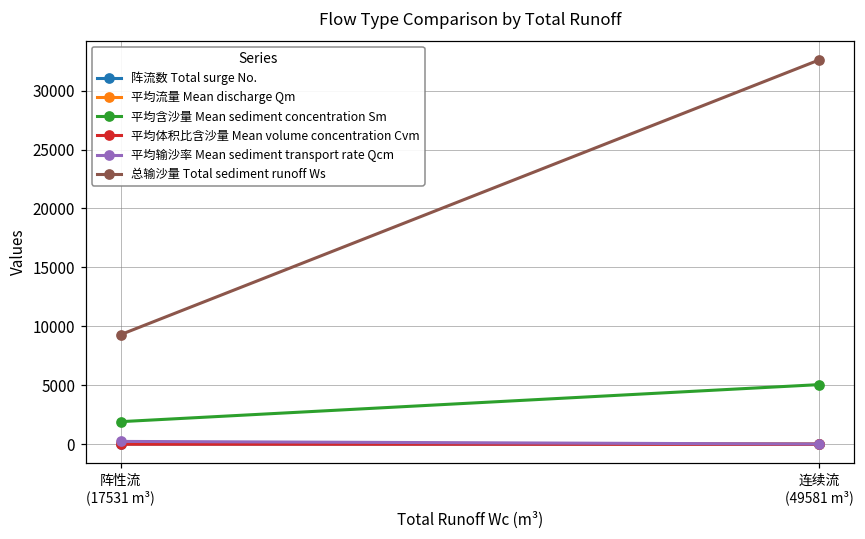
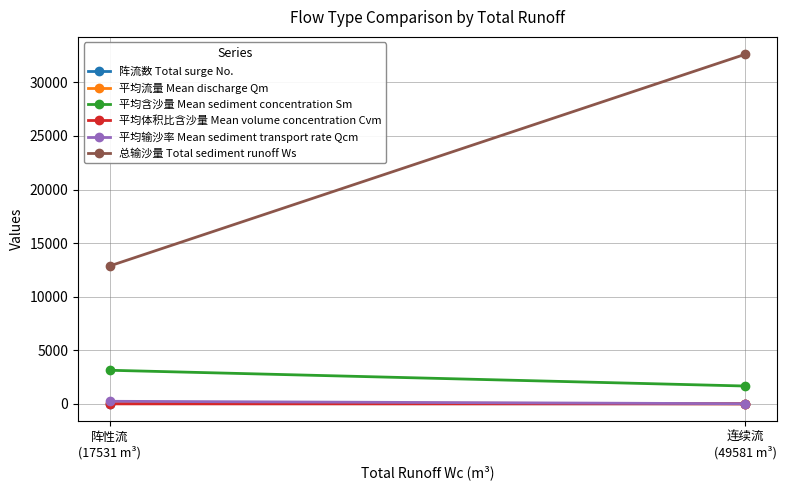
  {
    "平均含沙量 Mean sediment concentration Sm": {
-     "阵性流 (17531 m³)": 1900,
-     "连续流 (49581 m³)": 5100
+     "阵性流 (17531 m³)": 3100,
+     "连续流 (49581 m³)": 1700
    },
    "总输沙量 Total sediment runoff Ws": {
-     "阵性流 (17531 m³)": 9300,
+     "阵性流 (17531 m³)": 12900,
      "连续流 (49581 m³)": 32600
    }
  }
